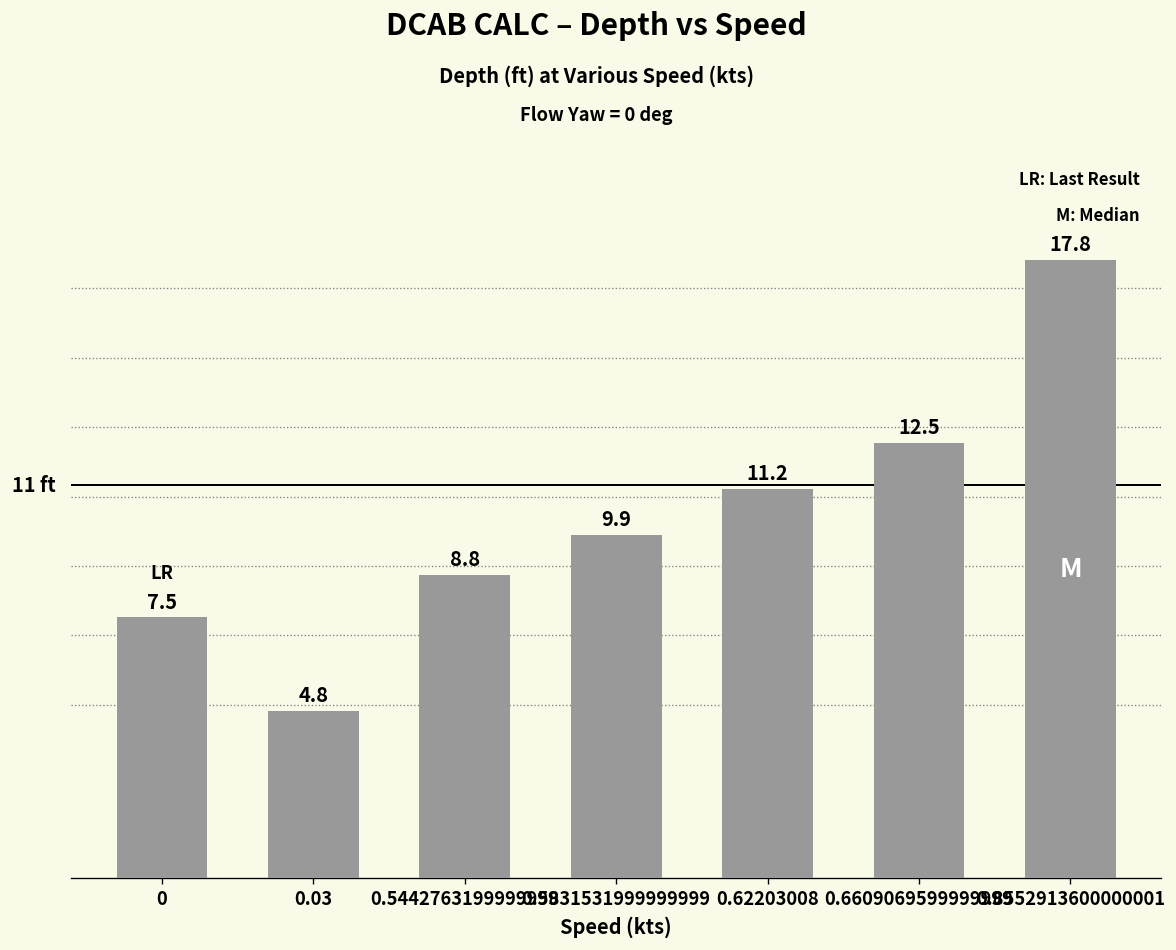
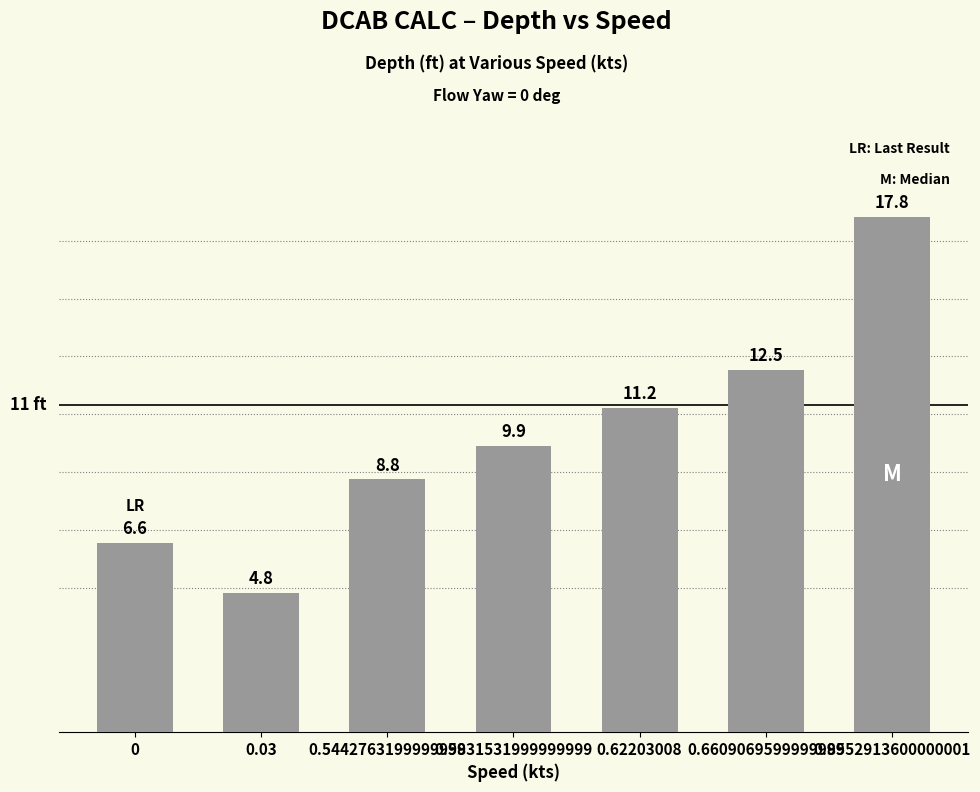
  {
-   "0": 7.5,
+   "0": 6.6,
    "0.03": 4.8,
    "0.62203008": 11.2
  }
